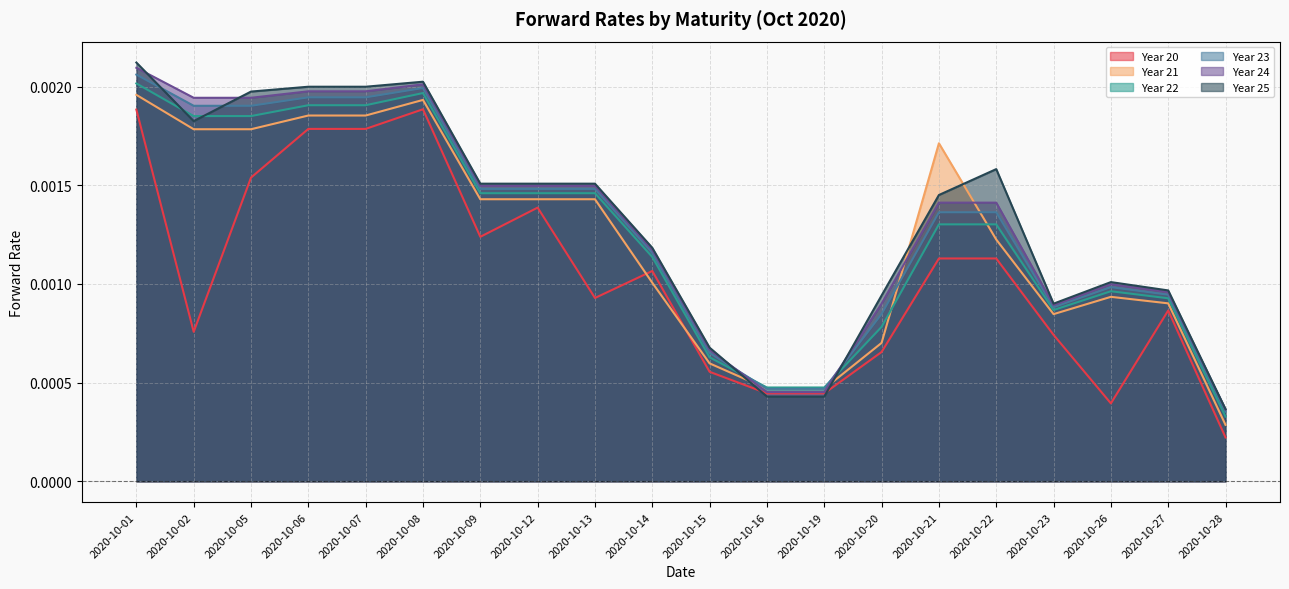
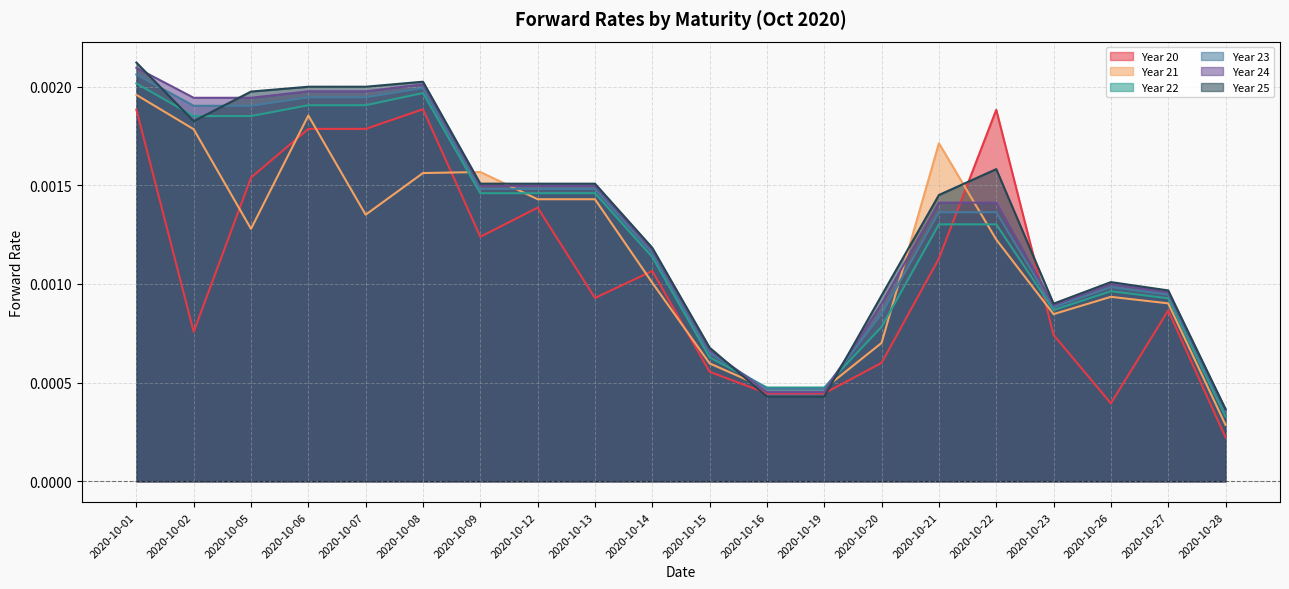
  {
    "Year 20": {
      "2020-10-01": 0.00188,
      "2020-10-02": 0.00076,
      "2020-10-05": 0.00154,
      "2020-10-06": 0.00179,
      "2020-10-07": 0.00179,
      "2020-10-08": 0.00189,
      "2020-10-09": 0.00124,
      "2020-10-12": 0.00139,
      "2020-10-13": 0.00093,
      "2020-10-14": 0.00107,
      "2020-10-15": 0.00055,
-     "2020-10-20": 0.00066,
+     "2020-10-20": 0.00060,
      "2020-10-21": 0.00113,
-     "2020-10-22": 0.00113,
+     "2020-10-22": 0.00188,
      "2020-10-23": 0.00074,
      "2020-10-26": 0.00039,
      "2020-10-27": 0.00087,
      "2020-10-28": 0.00022
    },
    "Year 21": {
      "2020-10-01": 0.00196,
      "2020-10-02": 0.00178,
-     "2020-10-05": 0.00178,
+     "2020-10-05": 0.00128,
      "2020-10-06": 0.00185,
-     "2020-10-07": 0.00185,
-     "2020-10-08": 0.00193,
-     "2020-10-09": 0.00143,
+     "2020-10-07": 0.00135,
+     "2020-10-08": 0.00156,
+     "2020-10-09": 0.00157,
      "2020-10-12": 0.00143,
      "2020-10-13": 0.00143,
      "2020-10-14": 0.00101,
      "2020-10-15": 0.00060,
      "2020-10-20": 0.00070,
      "2020-10-21": 0.00171,
      "2020-10-22": 0.00123,
      "2020-10-23": 0.00085,
      "2020-10-26": 0.00093,
      "2020-10-27": 0.00090,
      "2020-10-28": 0.00029
    },
    "Year 25": {
      "2020-10-01": 0.00212,
      "2020-10-02": 0.00183,
      "2020-10-05": 0.00197,
      "2020-10-06": 0.00200,
      "2020-10-07": 0.00200,
      "2020-10-08": 0.00202,
      "2020-10-16": 0.00043,
      "2020-10-19": 0.00043,
      "2020-10-20": 0.00094,
      "2020-10-21": 0.00145,
      "2020-10-22": 0.00158
    }
  }
